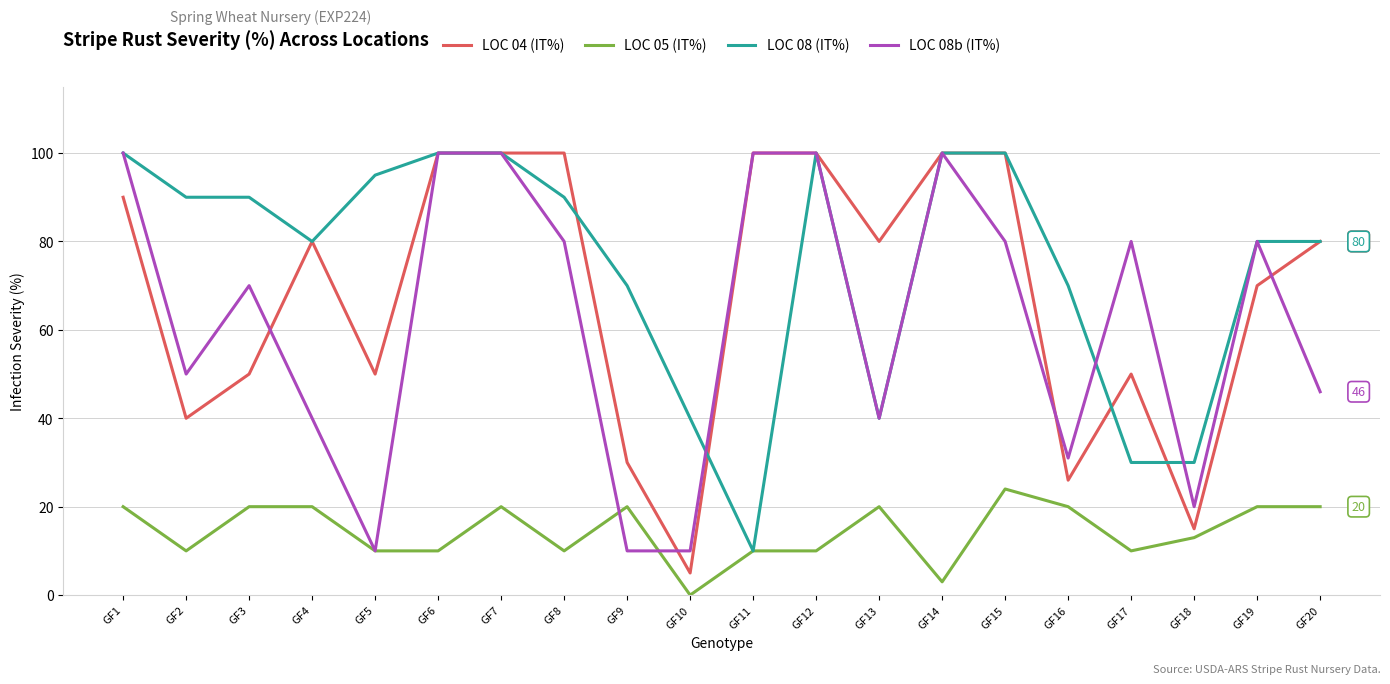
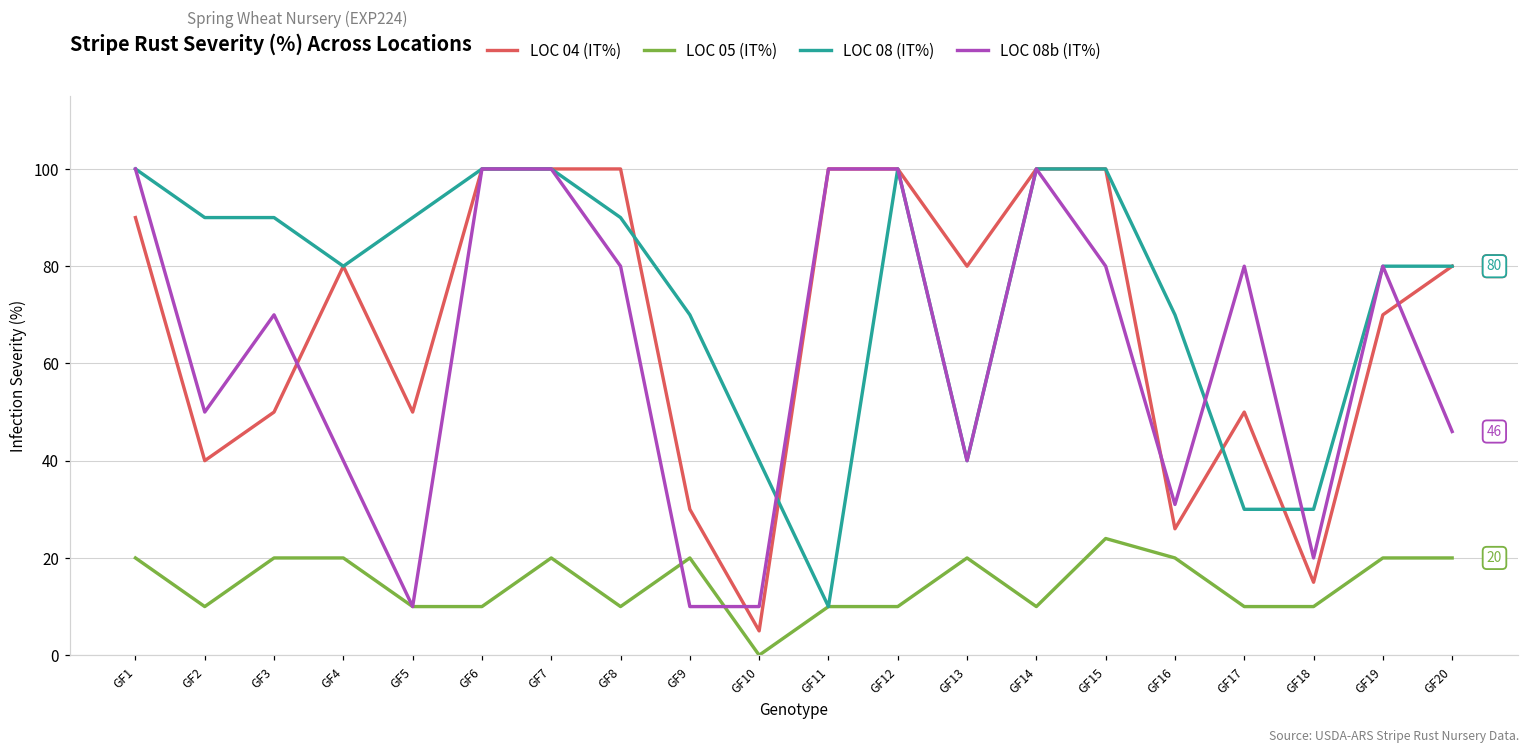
  {
    "LOC 04 (IT%)": {
      "GF1": 90,
      "GF2": 40,
      "GF3": 50,
      "GF5": 50,
      "GF8": 100,
      "GF9": 30,
      "GF10": 5,
      "GF13": 80,
      "GF16": 26,
      "GF17": 50,
      "GF18": 15,
      "GF19": 70
    },
    "LOC 05 (IT%)": {
      "GF1": 20,
      "GF2": 10,
      "GF3": 20,
      "GF4": 20,
      "GF6": 10,
      "GF7": 20,
      "GF8": 10,
      "GF9": 20,
      "GF10": 0,
      "GF12": 10,
      "GF13": 20,
-     "GF14": 3,
+     "GF14": 10,
      "GF15": 24,
      "GF16": 20,
      "GF17": 10,
-     "GF18": 13,
+     "GF18": 10,
      "GF19": 20
    },
    "LOC 08 (IT%)": {
      "GF2": 90,
      "GF3": 90,
-     "GF5": 95,
+     "GF5": 90,
      "GF8": 90,
      "GF9": 70,
      "GF10": 40,
      "GF16": 70,
      "GF17": 30,
      "GF18": 30
    },
    "LOC 08b (IT%)": {
      "GF2": 50,
      "GF3": 70,
      "GF4": 40,
      "GF8": 80,
      "GF9": 10,
      "GF10": 10,
      "GF15": 80,
      "GF16": 31,
      "GF17": 80,
      "GF18": 20
    }
  }
